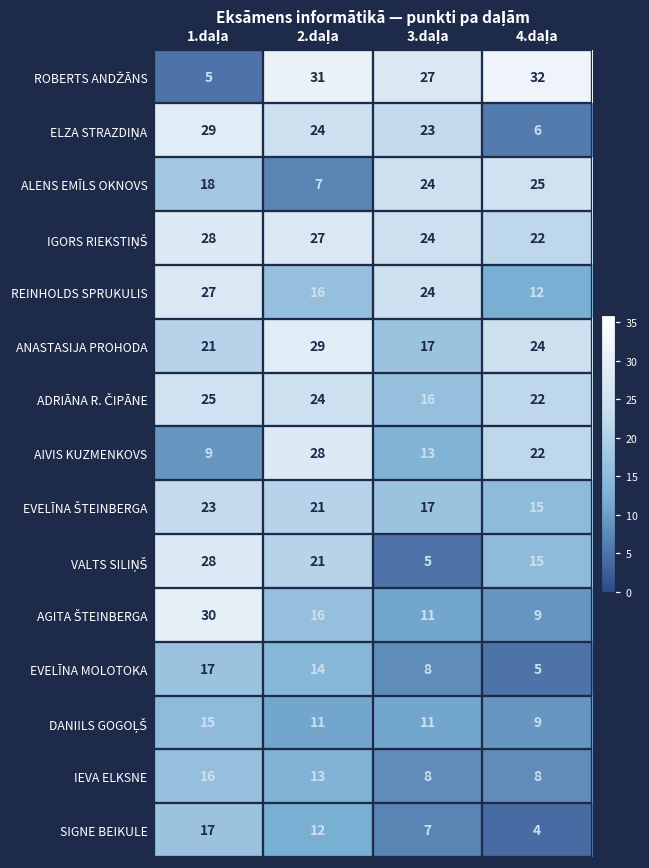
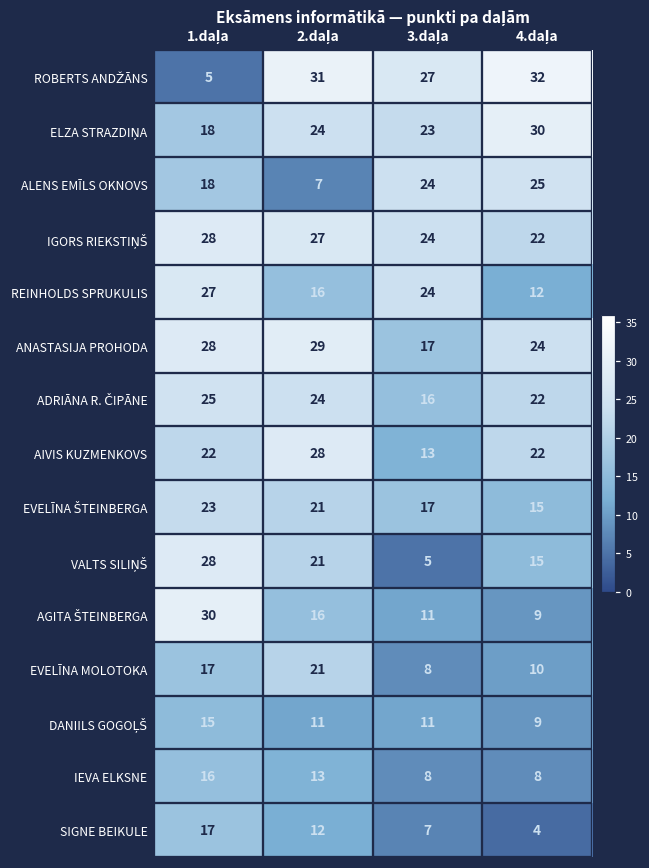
  {
    "ROBERTS ANDŽĀNS": {
      "1.daļa": 5,
      "2.daļa": 31,
      "3.daļa": 27,
      "4.daļa": 32
    },
    "ELZA STRAZDIŅA": {
-     "1.daļa": 29,
+     "1.daļa": 18,
      "2.daļa": 24,
      "3.daļa": 23,
-     "4.daļa": 6
+     "4.daļa": 30
    },
    "ALENS EMĪLS OKNOVS": {
      "1.daļa": 18,
      "2.daļa": 7,
      "3.daļa": 24,
      "4.daļa": 25
    },
    "IGORS RIEKSTIŅŠ": {
      "1.daļa": 28,
      "2.daļa": 27,
      "3.daļa": 24,
      "4.daļa": 22
    },
    "REINHOLDS SPRUKULIS": {
      "1.daļa": 27,
      "2.daļa": 16,
      "3.daļa": 24,
      "4.daļa": 12
    },
    "ANASTASIJA PROHODA": {
-     "1.daļa": 21,
+     "1.daļa": 28,
      "2.daļa": 29,
      "3.daļa": 17,
      "4.daļa": 24
    },
    "ADRIĀNA R. ČIPĀNE": {
      "1.daļa": 25,
      "2.daļa": 24,
      "3.daļa": 16,
      "4.daļa": 22
    },
    "AIVIS KUZMENKOVS": {
-     "1.daļa": 9,
+     "1.daļa": 22,
      "2.daļa": 28,
      "3.daļa": 13,
      "4.daļa": 22
    },
    "EVELĪNA ŠTEINBERGA": {
      "1.daļa": 23,
      "2.daļa": 21,
      "3.daļa": 17,
      "4.daļa": 15
    },
    "VALTS SILIŅŠ": {
      "1.daļa": 28,
      "2.daļa": 21,
      "3.daļa": 5,
      "4.daļa": 15
    },
    "AGITA ŠTEINBERGA": {
      "1.daļa": 30,
      "2.daļa": 16,
      "3.daļa": 11,
      "4.daļa": 9
    },
    "EVELĪNA MOLOTOKA": {
      "1.daļa": 17,
-     "2.daļa": 14,
+     "2.daļa": 21,
      "3.daļa": 8,
-     "4.daļa": 5
+     "4.daļa": 10
    },
    "DANIILS GOGOĻŠ": {
      "1.daļa": 15,
      "2.daļa": 11,
      "3.daļa": 11,
      "4.daļa": 9
    },
    "IEVA ELKSNE": {
      "1.daļa": 16,
      "2.daļa": 13,
      "3.daļa": 8,
      "4.daļa": 8
    },
    "SIGNE BEIKULE": {
      "1.daļa": 17,
      "2.daļa": 12,
      "3.daļa": 7,
      "4.daļa": 4
    }
  }
